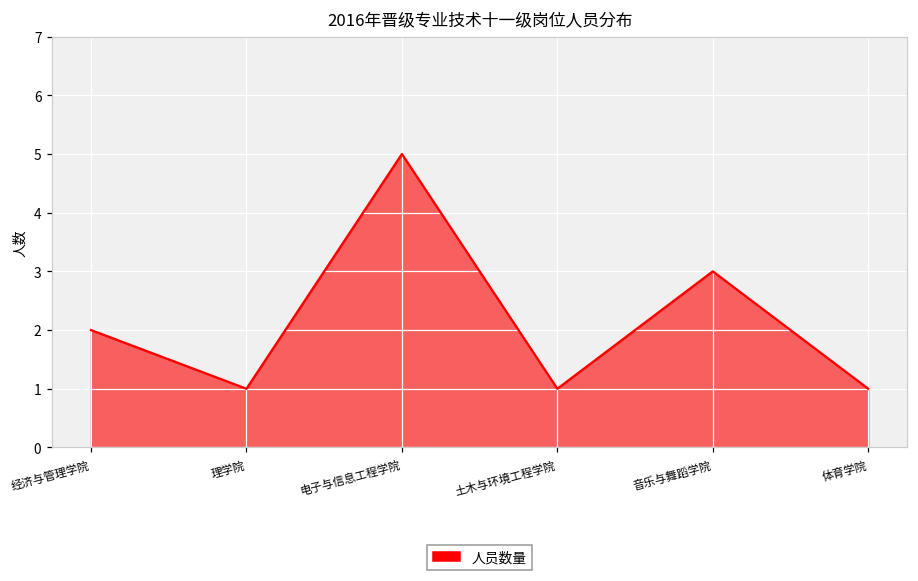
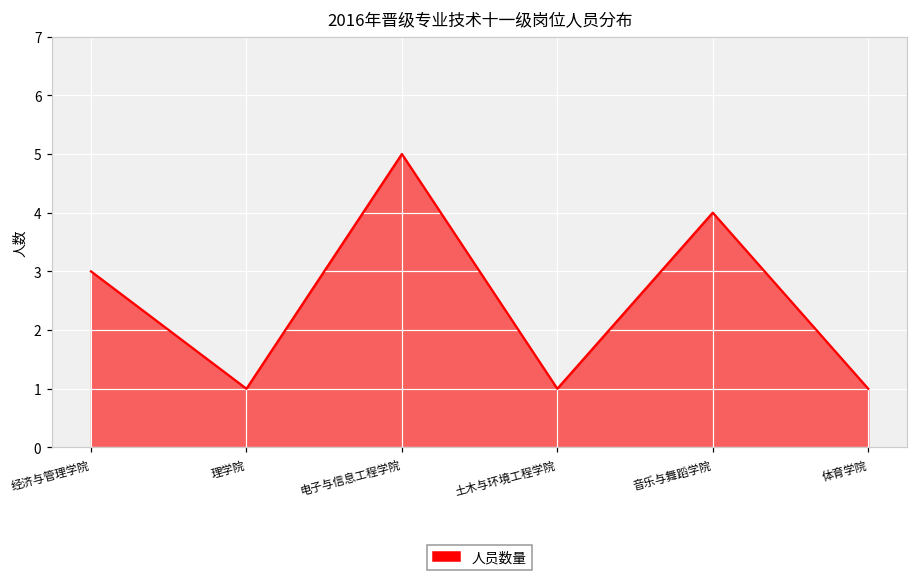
  {
-   "经济与管理学院": 2,
+   "经济与管理学院": 3,
    "理学院": 1,
    "电子与信息工程学院": 5,
    "土木与环境工程学院": 1,
-   "音乐与舞蹈学院": 3,
+   "音乐与舞蹈学院": 4,
    "体育学院": 1
  }
